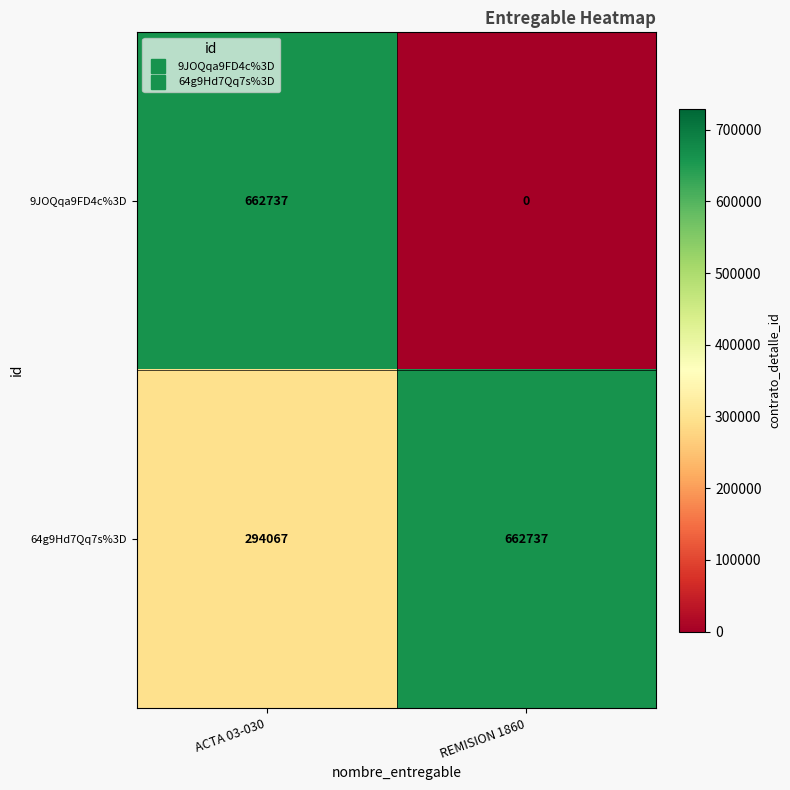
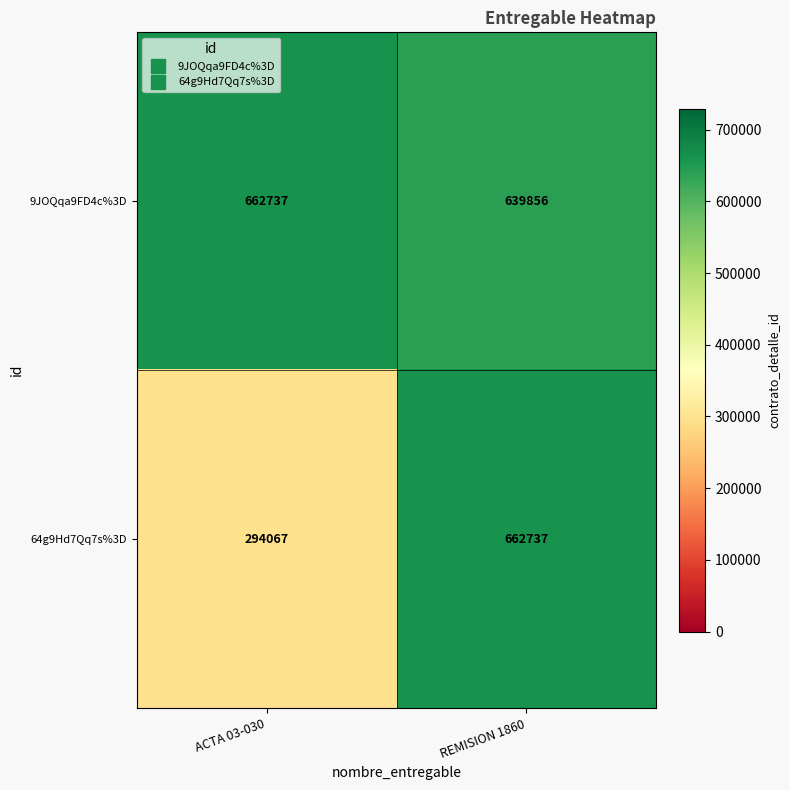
  {
    "9JOQqa9FD4c%3D": {
      "ACTA 03-030": 662737,
-     "REMISION 1860": 0
+     "REMISION 1860": 639856
    },
    "64g9Hd7Qq7s%3D": {
      "ACTA 03-030": 294067,
      "REMISION 1860": 662737
    }
  }
